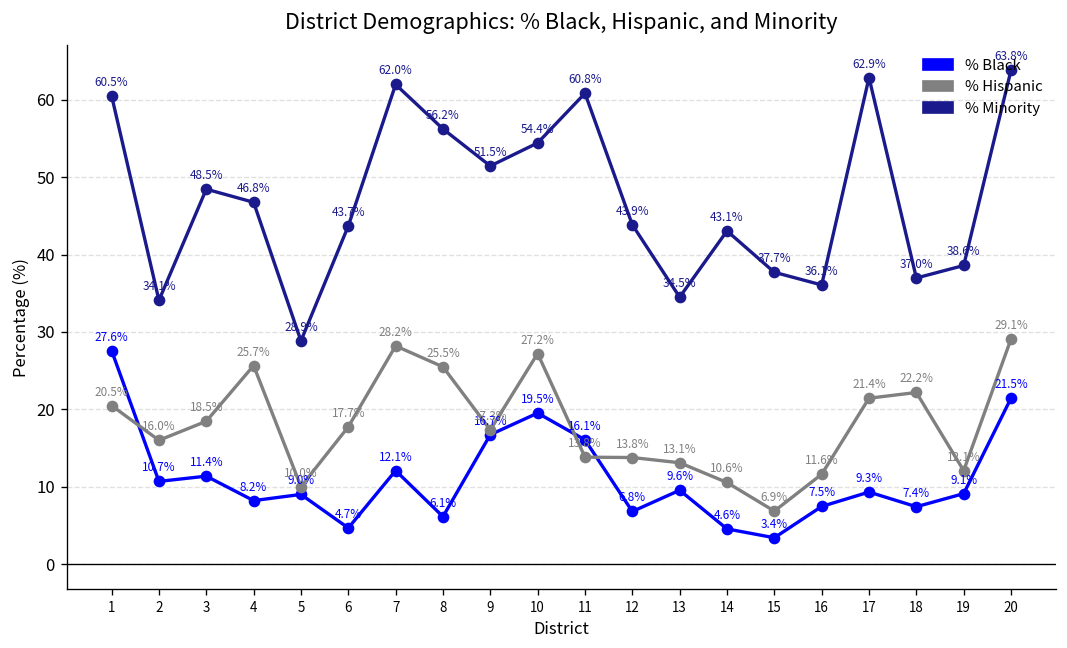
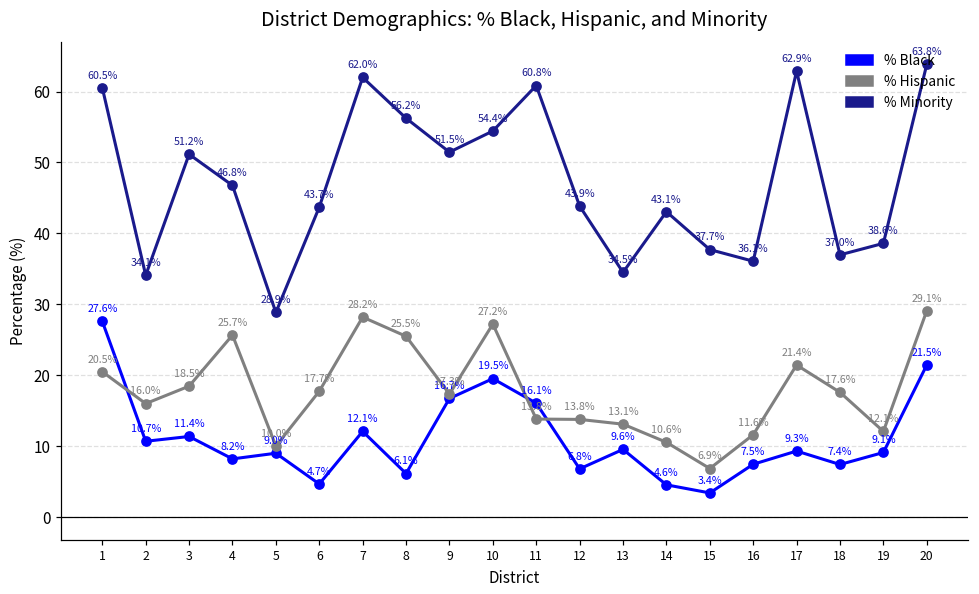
  {
    "% Black": {
      "1": "27.6%",
      "2": "10.7%",
      "3": "11.4%",
      "4": "8.2%",
      "6": "4.7%",
      "7": "12.1%",
      "8": "6.1%",
      "10": "19.5%",
      "11": "16.1%",
      "12": "6.8%",
      "13": "9.6%",
      "14": "4.6%",
      "15": "3.4%",
      "16": "7.5%",
      "17": "9.3%",
      "18": "7.4%",
      "19": "9.1%",
      "20": "21.5%"
    },
    "% Hispanic": {
      "1": "20.5%",
      "2": "16.0%",
      "3": "18.5%",
      "4": "25.7%",
      "6": "17.7%",
      "7": "28.2%",
      "8": "25.5%",
      "10": "27.2%",
      "12": "13.8%",
      "13": "13.1%",
      "14": "10.6%",
      "15": "6.9%",
      "16": "11.6%",
      "17": "21.4%",
-     "18": "22.2%",
+     "18": "17.6%",
      "19": "12.1%",
      "20": "29.1%"
    },
    "% Minority": {
      "1": "60.5%",
      "2": "34.1%",
-     "3": "48.5%",
+     "3": "51.2%",
      "4": "46.8%",
      "5": "28.9%",
      "6": "43.7%",
      "7": "62.0%",
      "8": "56.2%",
      "9": "51.5%",
      "10": "54.4%",
      "11": "60.8%",
      "12": "43.9%",
      "13": "34.5%",
      "14": "43.1%",
      "15": "37.7%",
      "16": "36.1%",
      "17": "62.9%",
      "18": "37.0%",
      "19": "38.6%",
      "20": "63.8%"
    }
  }
